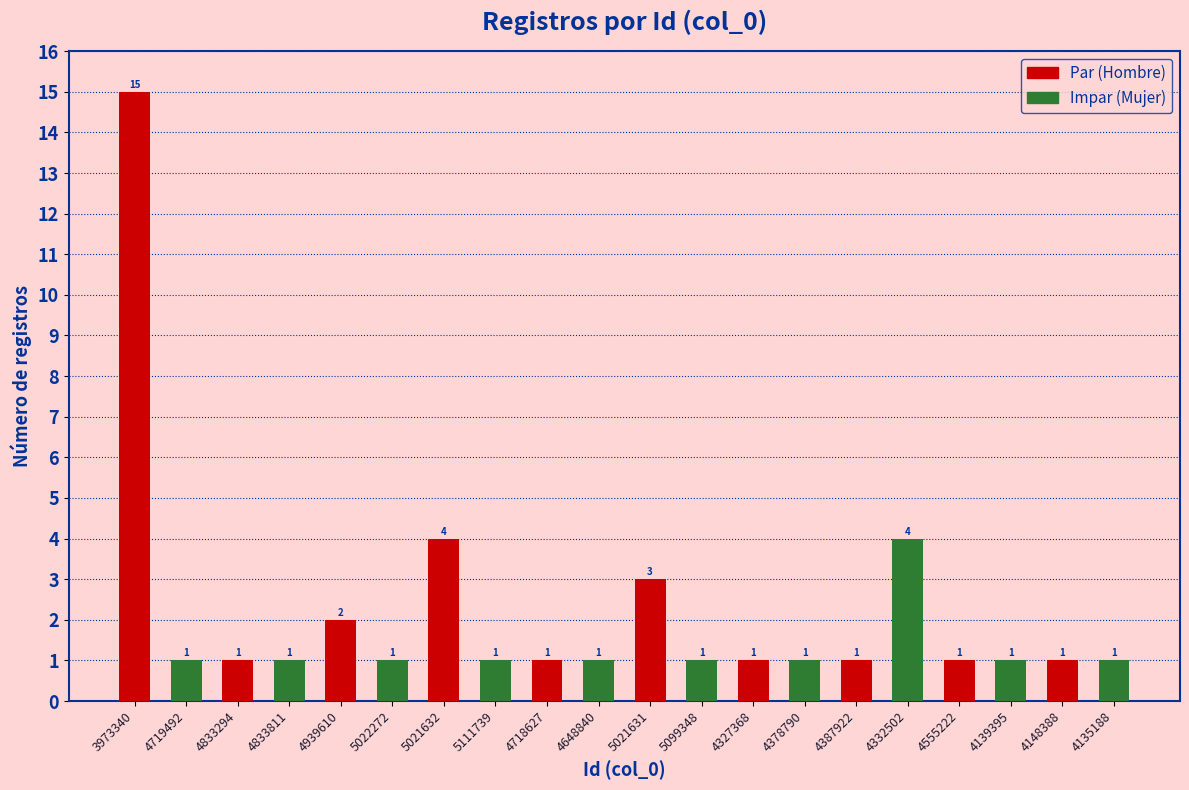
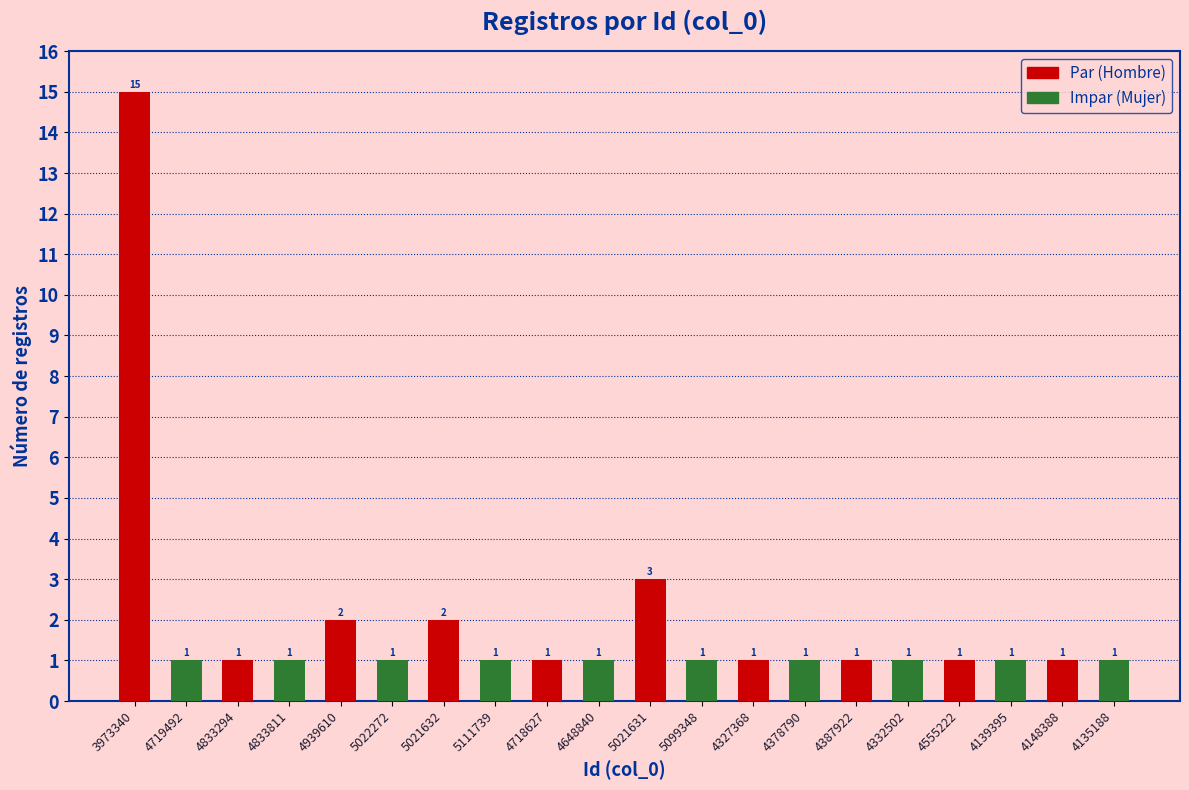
  {
    "Par (Hombre)": {
      "3973340": 15,
      "4833294": 1,
      "4939610": 2,
-     "5021632": 4,
+     "5021632": 2,
      "4718627": 1,
      "5021631": 3,
      "4327368": 1,
      "4387922": 1,
      "4555222": 1,
      "4148388": 1
    },
    "Impar (Mujer)": {
      "4719492": 1,
      "4833811": 1,
      "5022272": 1,
      "5111739": 1,
      "4648840": 1,
      "5099348": 1,
      "4378790": 1,
-     "4332502": 4,
+     "4332502": 1,
      "4139395": 1,
      "4135188": 1
    }
  }
